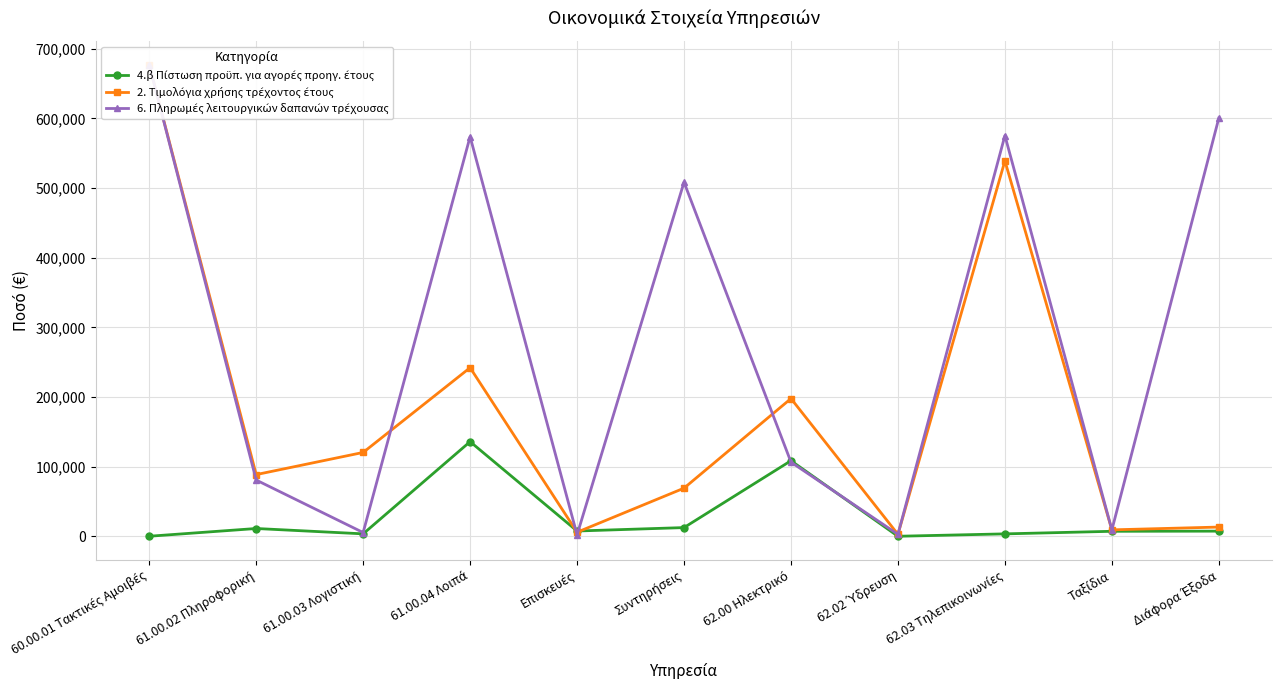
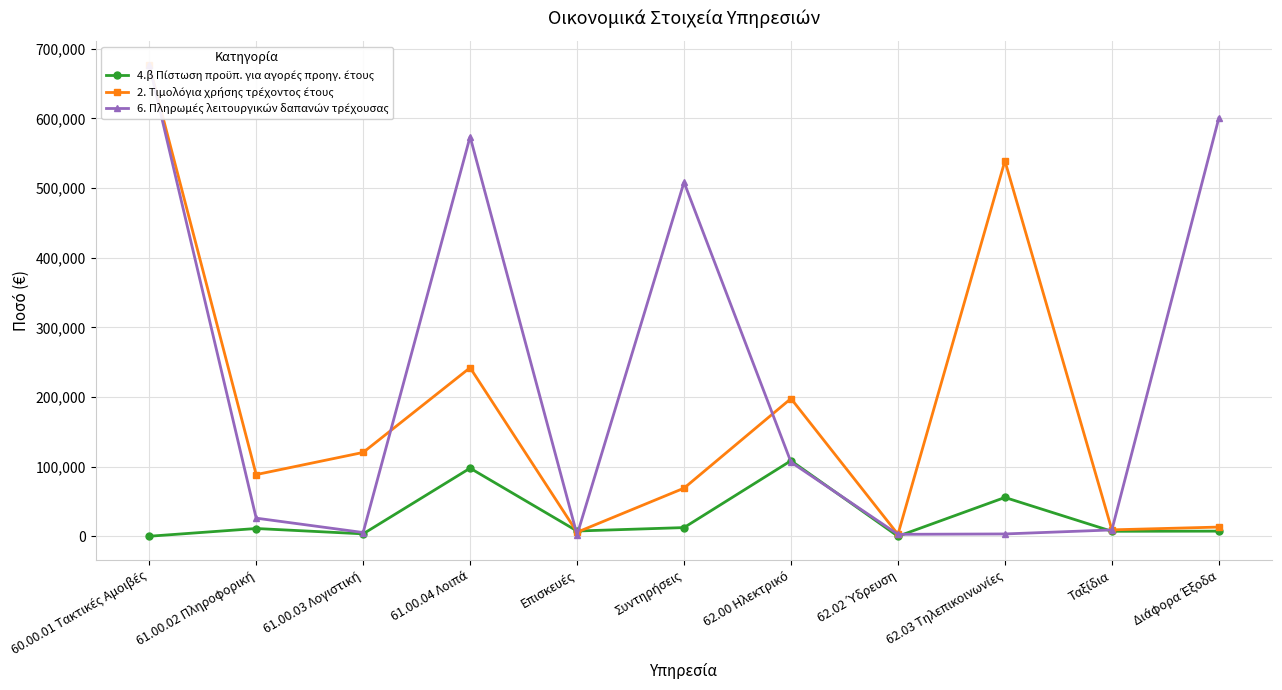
  {
    "4.β Πίστωση προϋπ. για αγορές προηγ. έτους": {
      "60.00.01 Τακτικές Αμοιβές": "0",
      "61.00.02 Πληροφορική": "10,000",
-     "61.00.04 Λοιπά": "140,000",
+     "61.00.04 Λοιπά": "100,000",
      "Συντηρήσεις": "10,000",
-     "62.03 Τηλεπικοινωνίες": "0",
+     "62.03 Τηλεπικοινωνίες": "60,000",
      "Διάφορα Έξοδα": "10,000"
    },
    "2. Τιμολόγια χρήσης τρέχοντος έτους": {
      "61.00.02 Πληροφορική": "90,000",
      "61.00.03 Λογιστική": "120,000",
      "61.00.04 Λοιπά": "240,000",
      "Συντηρήσεις": "70,000",
      "62.00 Ηλεκτρικό": "200,000",
      "62.03 Τηλεπικοινωνίες": "540,000",
      "Διάφορα Έξοδα": "10,000"
    },
    "6. Πληρωμές λειτουργικών δαπανών τρέχουσας": {
-     "61.00.02 Πληροφορική": "80,000",
+     "61.00.02 Πληροφορική": "30,000",
      "61.00.04 Λοιπά": "570,000",
      "Επισκευές": "0",
      "Συντηρήσεις": "510,000",
-     "62.03 Τηλεπικοινωνίες": "580,000",
+     "62.03 Τηλεπικοινωνίες": "0",
      "Διάφορα Έξοδα": "600,000"
    }
  }
